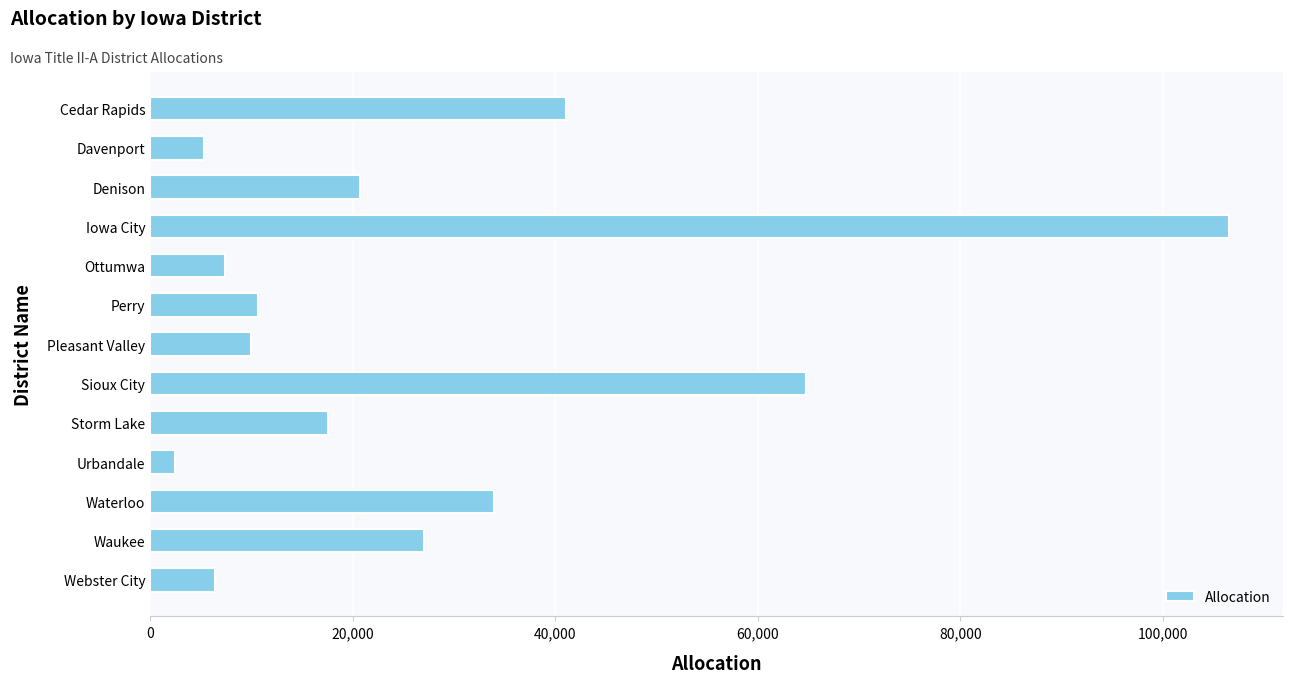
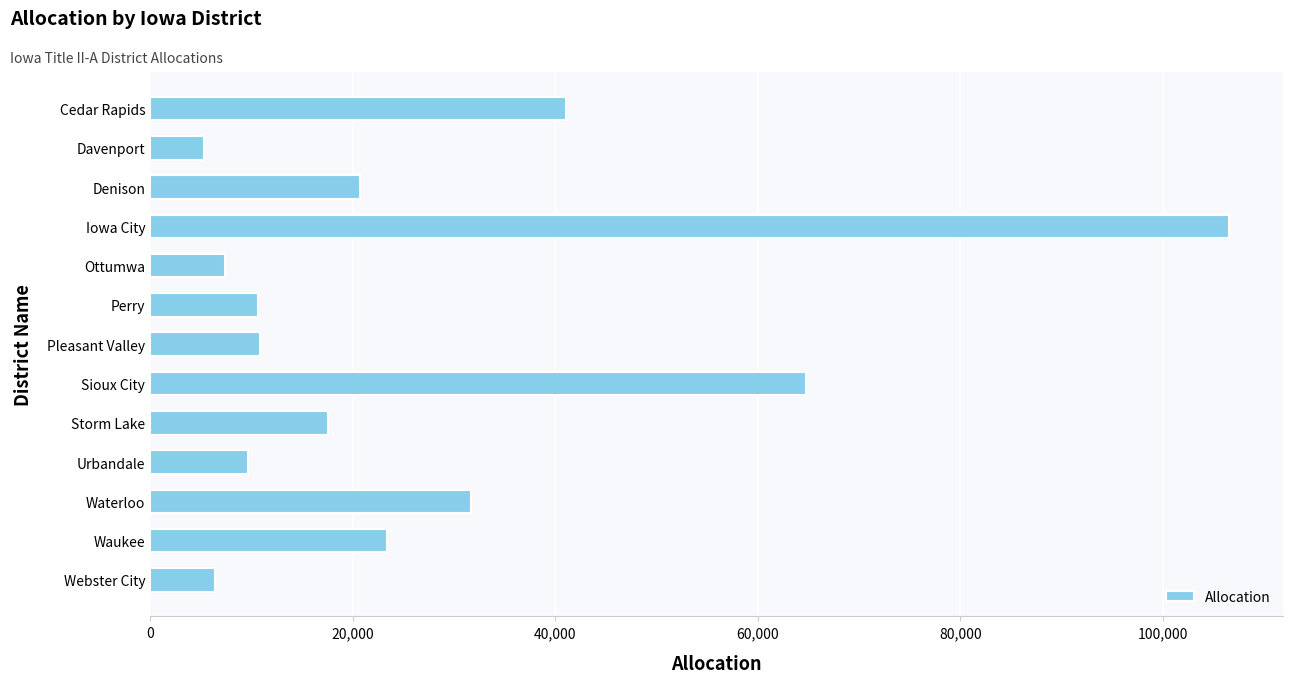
  {
    "Cedar Rapids": "41,100",
    "Davenport": "5,400",
    "Denison": "20,800",
    "Iowa City": "106,500",
    "Ottumwa": "7,400",
    "Perry": "10,600",
-   "Pleasant Valley": "10,000",
+   "Pleasant Valley": "10,800",
    "Sioux City": "64,800",
    "Storm Lake": "17,600",
-   "Urbandale": "2,500",
-   "Waterloo": "34,000",
-   "Waukee": "27,000",
+   "Urbandale": "9,700",
+   "Waterloo": "31,700",
+   "Waukee": "23,400",
    "Webster City": "6,400"
  }
